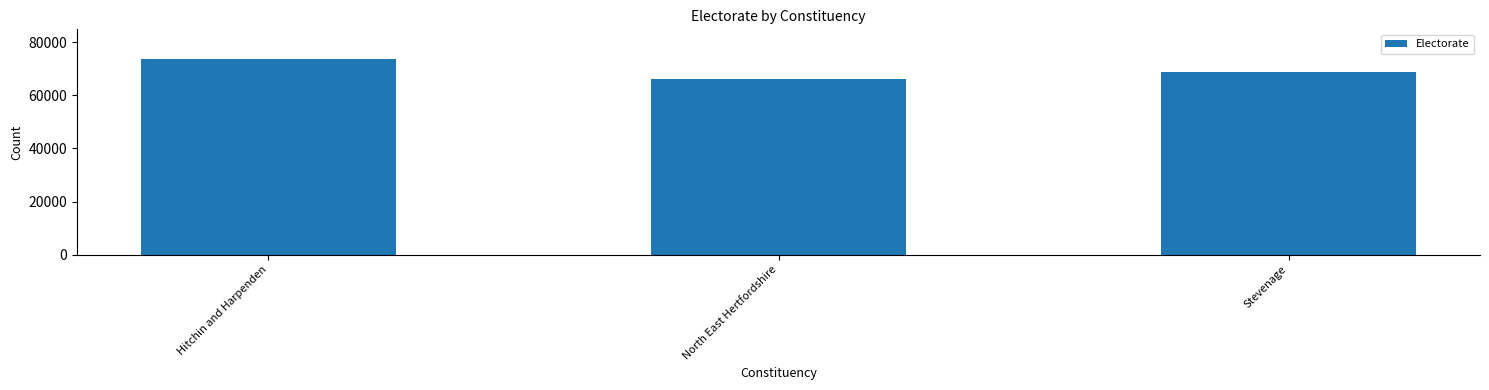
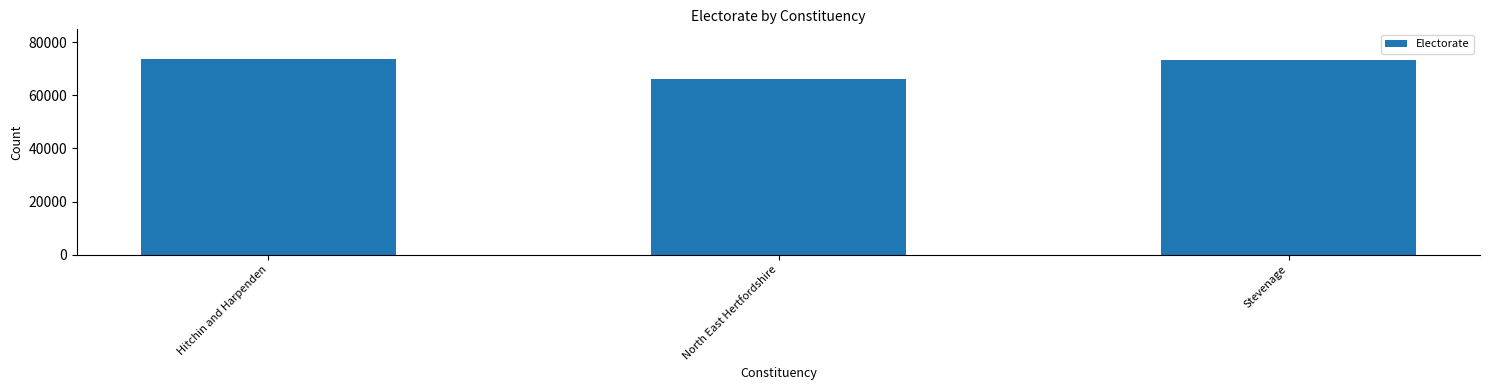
  {
    "Hitchin and Harpenden": 74000,
    "North East Hertfordshire": 66000,
-   "Stevenage": 69000
+   "Stevenage": 73000
  }
